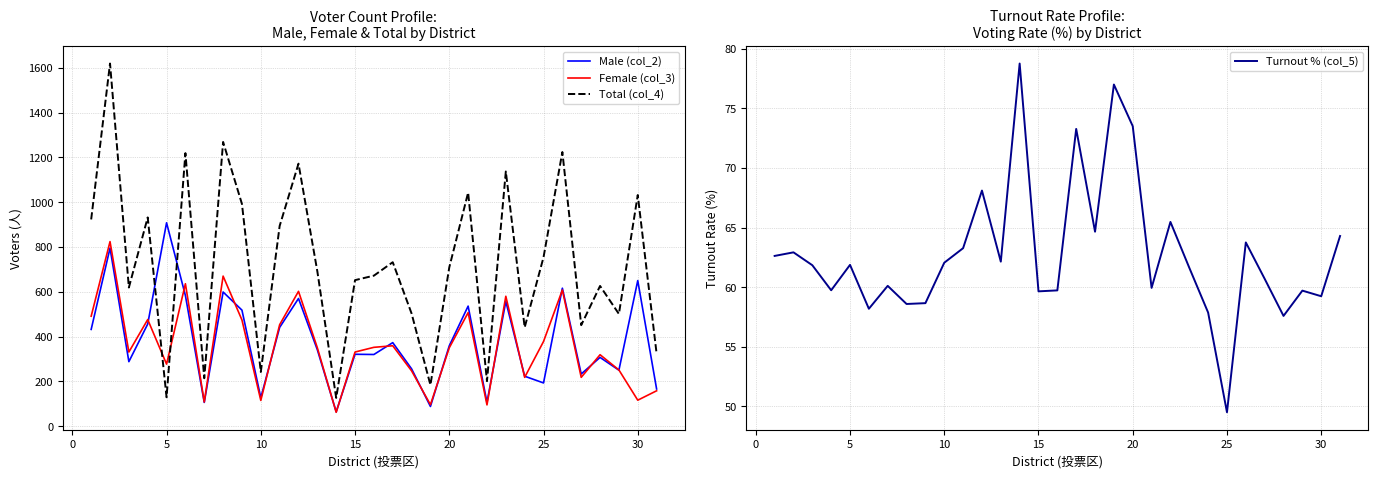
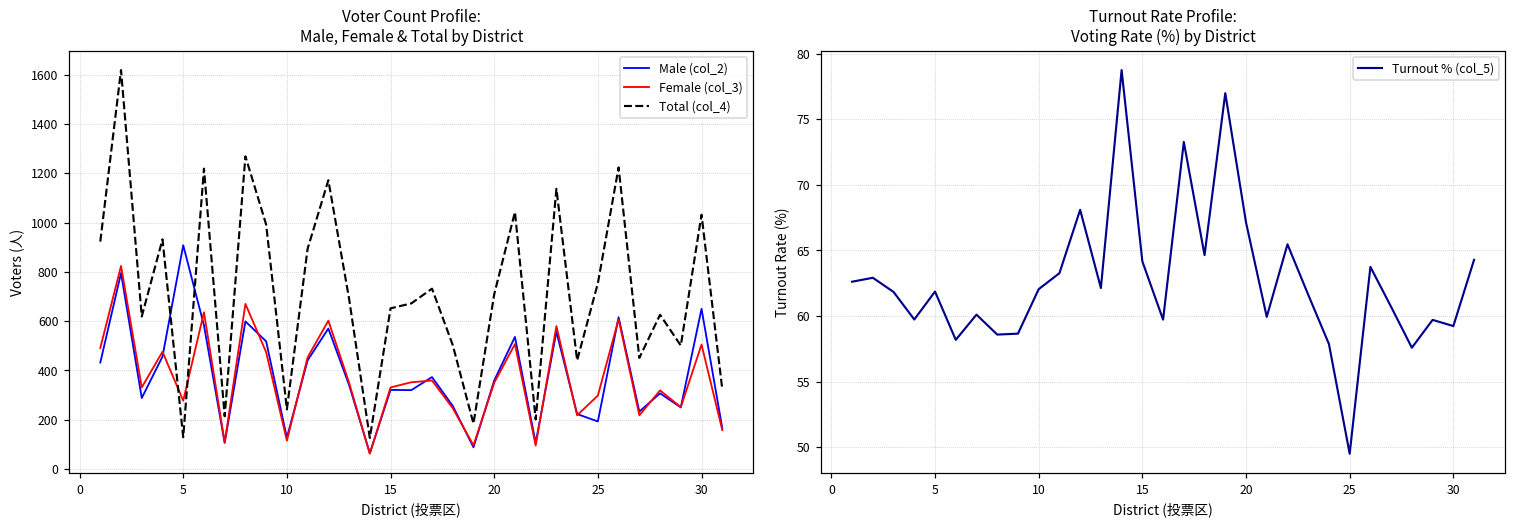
  {
    "Voter Count Profile: Male, Female & Total by District": {
      "Male (col_2)": {
        "5": 910,
        "10": 130,
        "25": 190,
        "30": 650
      },
      "Female (col_3)": {
        "5": 280,
        "10": 120,
-       "25": 380,
-       "30": 120
+       "25": 300,
+       "30": 510
      },
      "Total (col_4)": {
        "5": 130,
        "10": 240,
        "15": 650,
        "20": 710,
        "25": 750,
        "30": 1030
      }
    },
    "Turnout Rate Profile: Voting Rate (%) by District": {
      "5": 61.9,
      "10": 62.1,
-     "15": 59.7,
-     "20": 73.5,
+     "15": 64.2,
+     "20": 67.1,
      "25": 49.5,
      "30": 59.2
    }
  }
